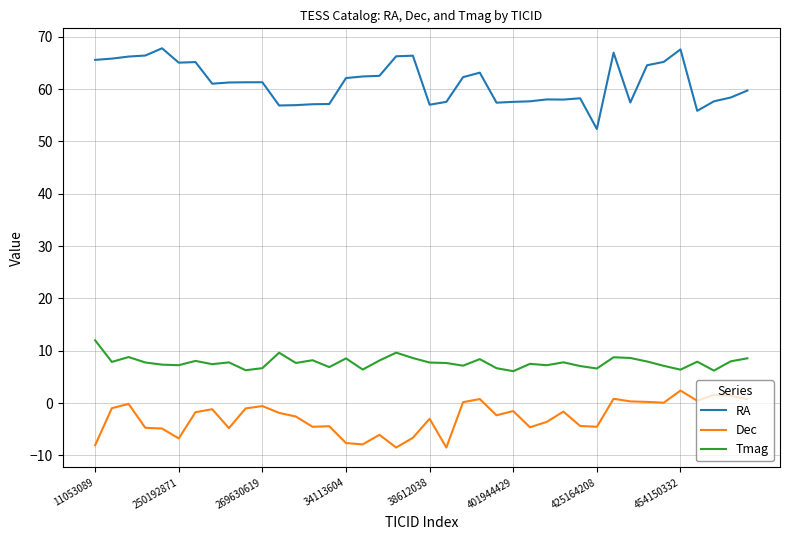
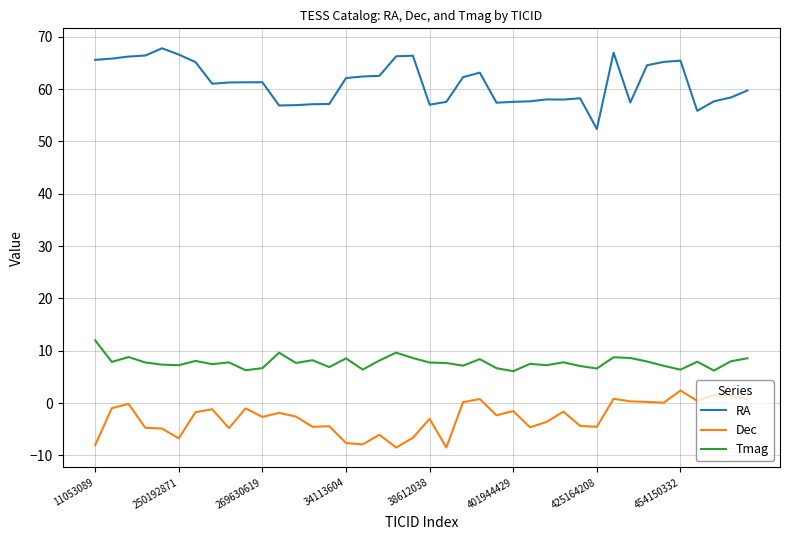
  {
    "RA": {
      "11053089": 66,
-     "250192871": 65,
+     "250192871": 67,
      "269630619": 61,
      "34113604": 62,
      "38612038": 57,
      "401944429": 58,
      "425164208": 52,
-     "454150332": 68
+     "454150332": 65
    },
    "Dec": {
      "11053089": -8,
      "250192871": -7,
-     "269630619": -1,
+     "269630619": -3,
      "34113604": -8,
      "38612038": -3,
      "401944429": -2,
      "425164208": -5,
      "454150332": 2
    },
    "Tmag": {
      "11053089": 12,
      "250192871": 7,
      "269630619": 7,
      "34113604": 9,
      "38612038": 8,
      "401944429": 6,
      "425164208": 7,
      "454150332": 6
    }
  }
